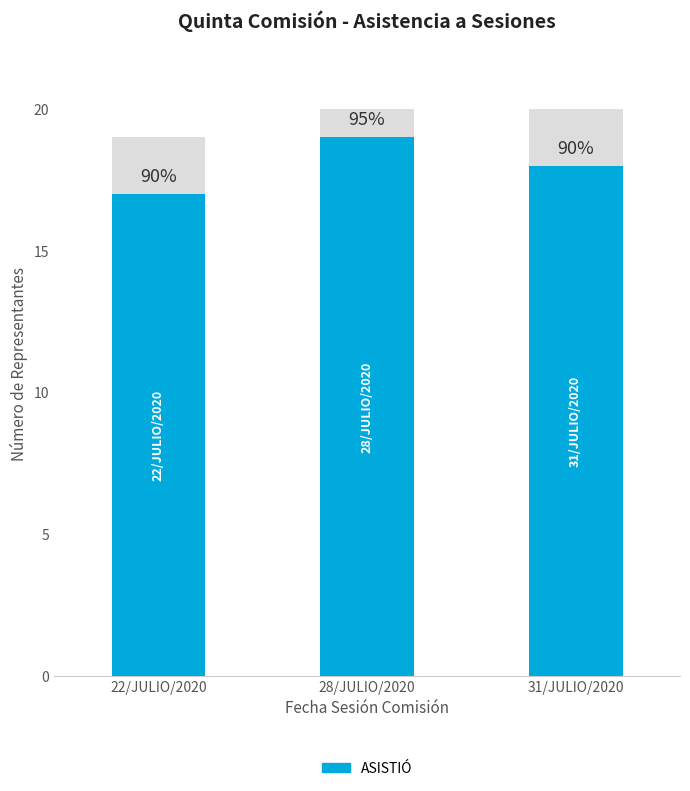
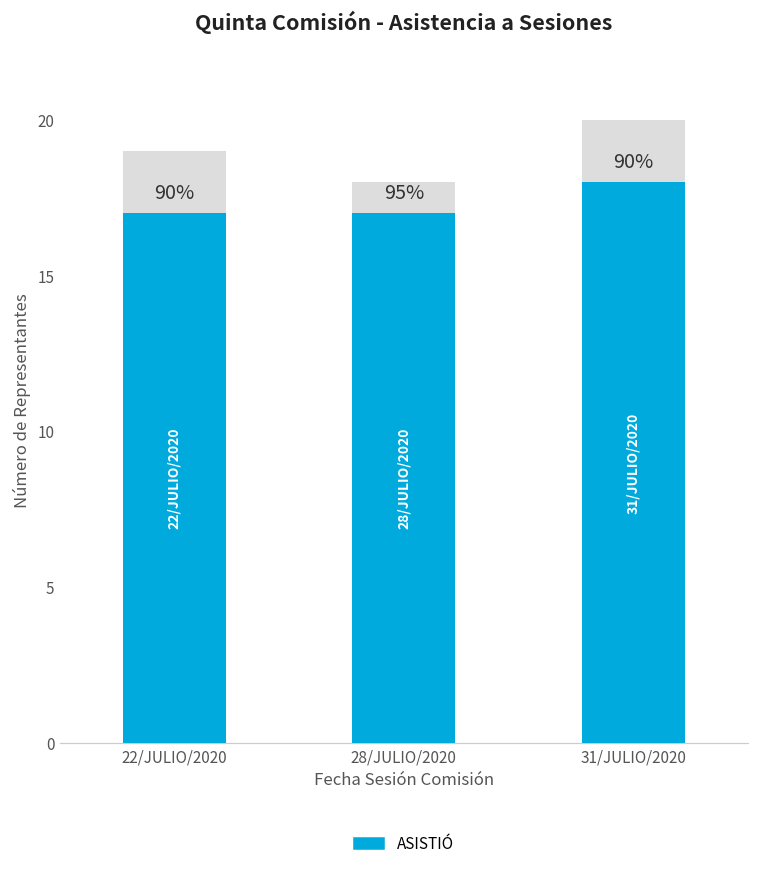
  {
    "ASISTIÓ": {
-     "28/JULIO/2020": 19
+     "28/JULIO/2020": 17
    }
  }
